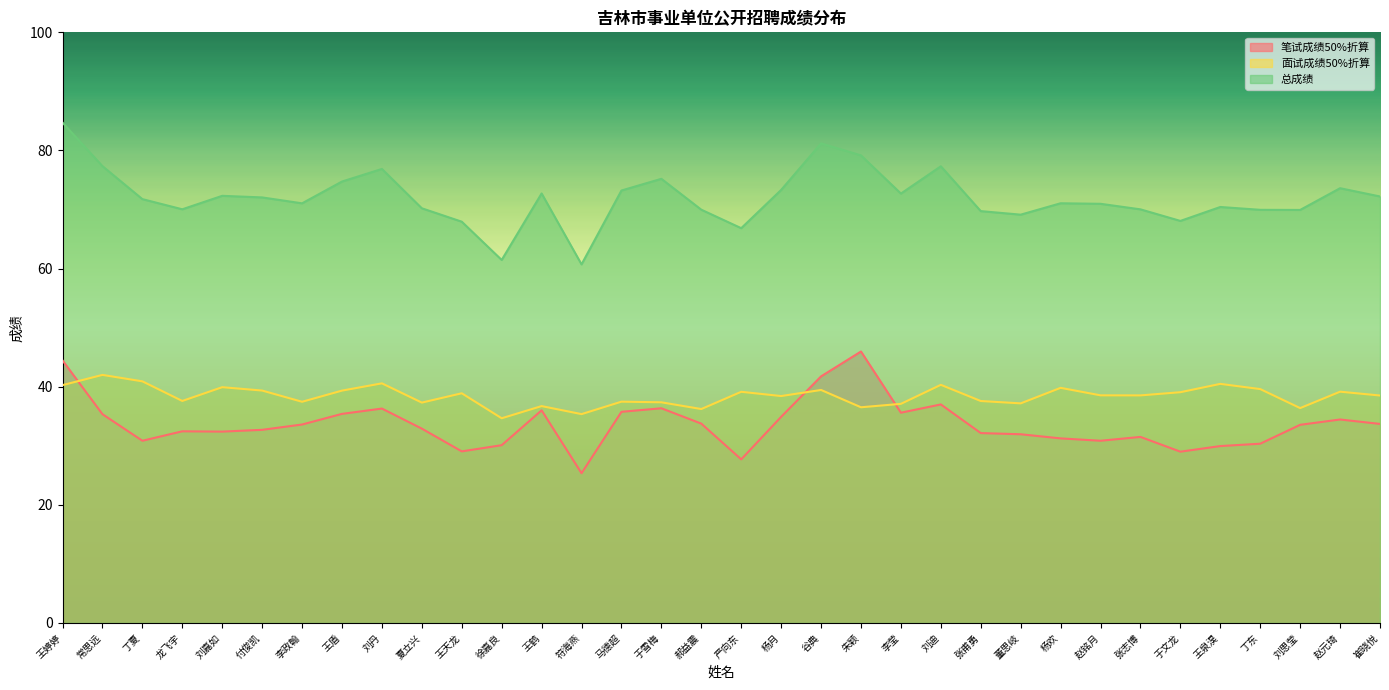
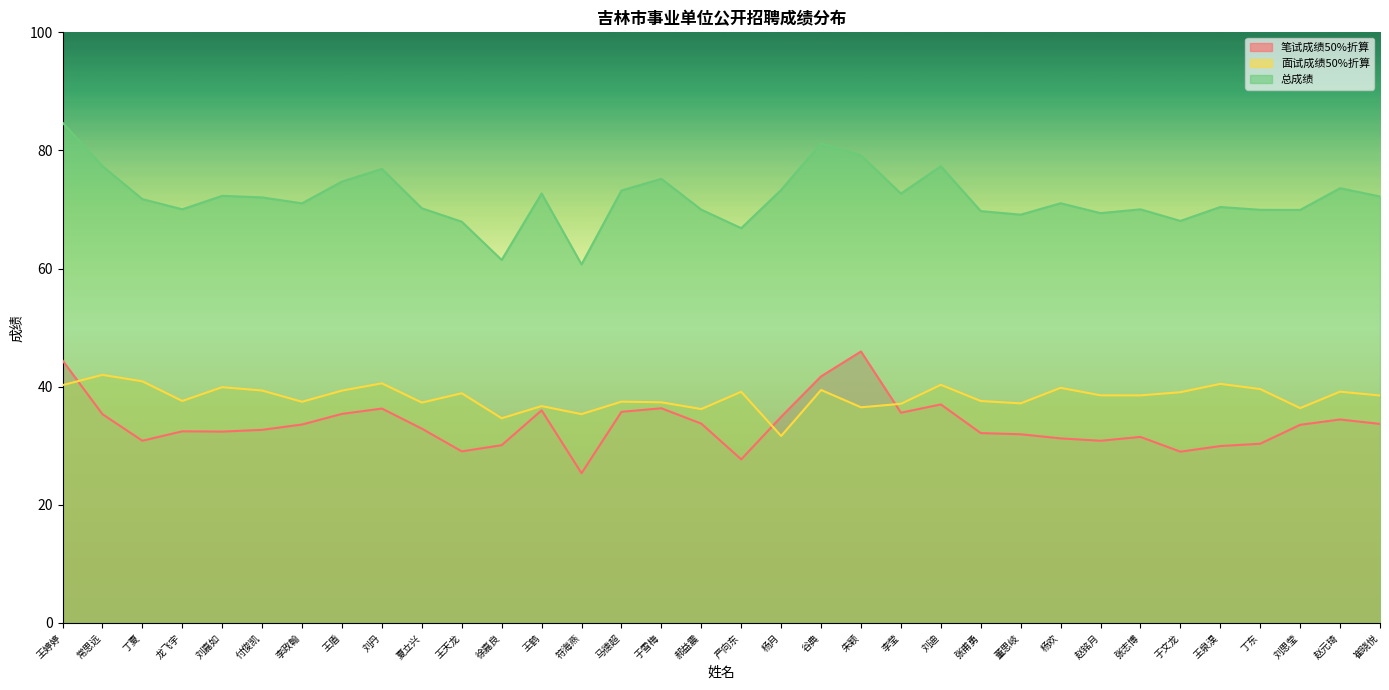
  {
    "笔试成绩50%折算": {
      "王婷婷": 44,
      "常思远": 35,
      "丁夏": 31,
      "龙飞宇": 32,
      "刘嘉如": 32,
      "付俊凯": 33,
      "李政翰": 34,
      "王盾": 35,
      "刘丹": 36,
      "夏立兴": 33,
      "王天龙": 29,
      "徐嘉良": 30,
      "王鹤": 36,
      "符海燕": 25,
      "马德超": 36,
      "于雪梅": 36,
      "郝益震": 34,
      "严向东": 28,
      "杨月": 35,
      "谷典": 42,
      "朱颖": 46,
      "李莹": 36,
      "刘迪": 37,
      "张甫勇": 32,
      "董思岐": 32,
      "杨欢": 31,
      "赵铭月": 31,
      "张志博": 32,
      "于文龙": 29,
      "王泉淏": 30,
      "丁东": 30,
      "刘思莹": 34,
      "赵元琦": 34,
      "崔晓悦": 34
    },
    "面试成绩50%折算": {
      "王婷婷": 40,
      "常思远": 42,
      "丁夏": 41,
      "龙飞宇": 38,
      "刘嘉如": 40,
      "付俊凯": 39,
      "李政翰": 37,
      "王盾": 39,
      "刘丹": 41,
      "夏立兴": 37,
      "王天龙": 39,
      "徐嘉良": 35,
      "王鹤": 37,
      "符海燕": 35,
      "马德超": 37,
      "于雪梅": 37,
      "郝益震": 36,
      "严向东": 39,
-     "杨月": 38,
+     "杨月": 32,
      "谷典": 39,
      "朱颖": 37,
      "李莹": 37,
      "刘迪": 40,
      "张甫勇": 38,
      "董思岐": 37,
      "杨欢": 40,
      "赵铭月": 39,
      "张志博": 39,
      "于文龙": 39,
      "王泉淏": 40,
      "丁东": 40,
      "刘思莹": 36,
      "赵元琦": 39,
      "崔晓悦": 39
    },
    "总成绩": {
      "王婷婷": 85,
      "常思远": 77,
      "丁夏": 72,
      "龙飞宇": 70,
      "刘嘉如": 72,
      "付俊凯": 72,
      "李政翰": 71,
      "王盾": 75,
      "刘丹": 77,
      "夏立兴": 70,
      "王天龙": 68,
      "徐嘉良": 61,
      "王鹤": 73,
      "符海燕": 61,
      "马德超": 73,
      "于雪梅": 75,
      "郝益震": 70,
      "严向东": 67,
      "杨月": 73,
      "谷典": 81,
      "朱颖": 79,
      "李莹": 73,
      "刘迪": 77,
      "张甫勇": 70,
      "董思岐": 69,
      "杨欢": 71,
-     "赵铭月": 71,
+     "赵铭月": 69,
      "张志博": 70,
      "于文龙": 68,
      "王泉淏": 70,
      "丁东": 70,
      "刘思莹": 70,
      "赵元琦": 74,
      "崔晓悦": 72
    }
  }
